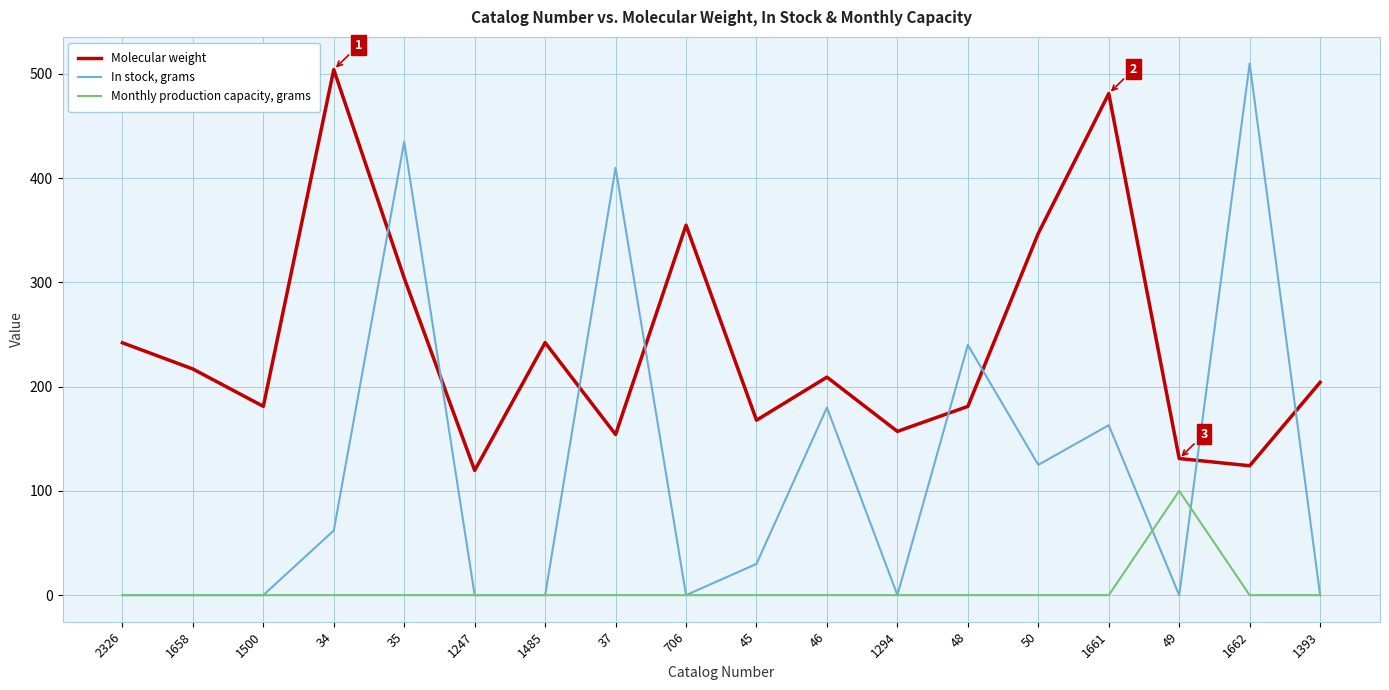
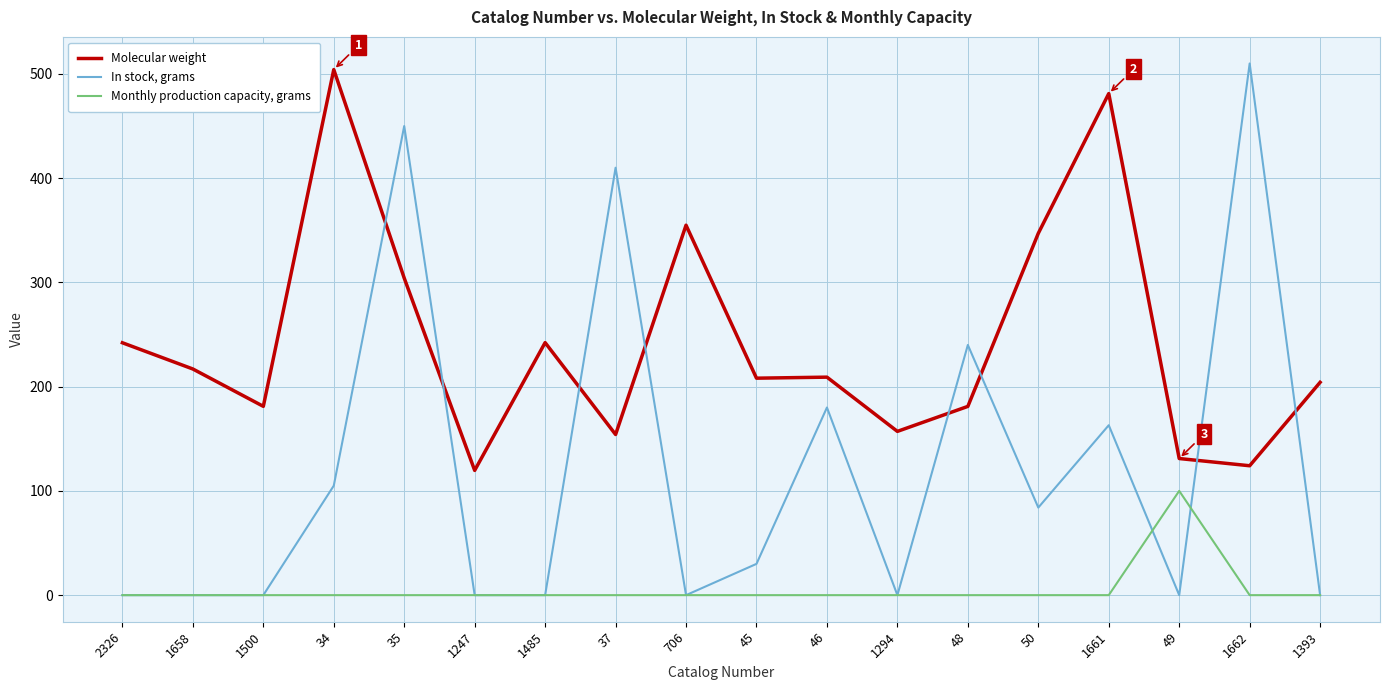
  {
    "Molecular weight": {
      "2326": 242,
      "1658": 217,
      "1500": 181,
      "34": 504,
      "35": 304,
      "1247": 120,
      "1485": 242,
      "37": 154,
      "706": 355,
-     "45": 168,
+     "45": 208,
      "46": 209,
      "1294": 157,
      "48": 181,
      "50": 347,
      "1661": 481,
      "49": 131,
      "1662": 124,
      "1393": 204
    },
    "In stock, grams": {
-     "34": 62,
-     "35": 435,
+     "34": 105,
+     "35": 450,
      "37": 410,
      "45": 30,
      "46": 180,
      "48": 240,
-     "50": 125,
+     "50": 84,
      "1661": 163,
      "49": 0,
      "1662": 510
    },
    "Monthly production capacity, grams": {
      "34": 0,
      "35": 0,
      "37": 0,
      "45": 0,
      "46": 0,
      "48": 0,
      "50": 0,
      "1661": 0,
      "49": 100,
      "1662": 0
    }
  }
